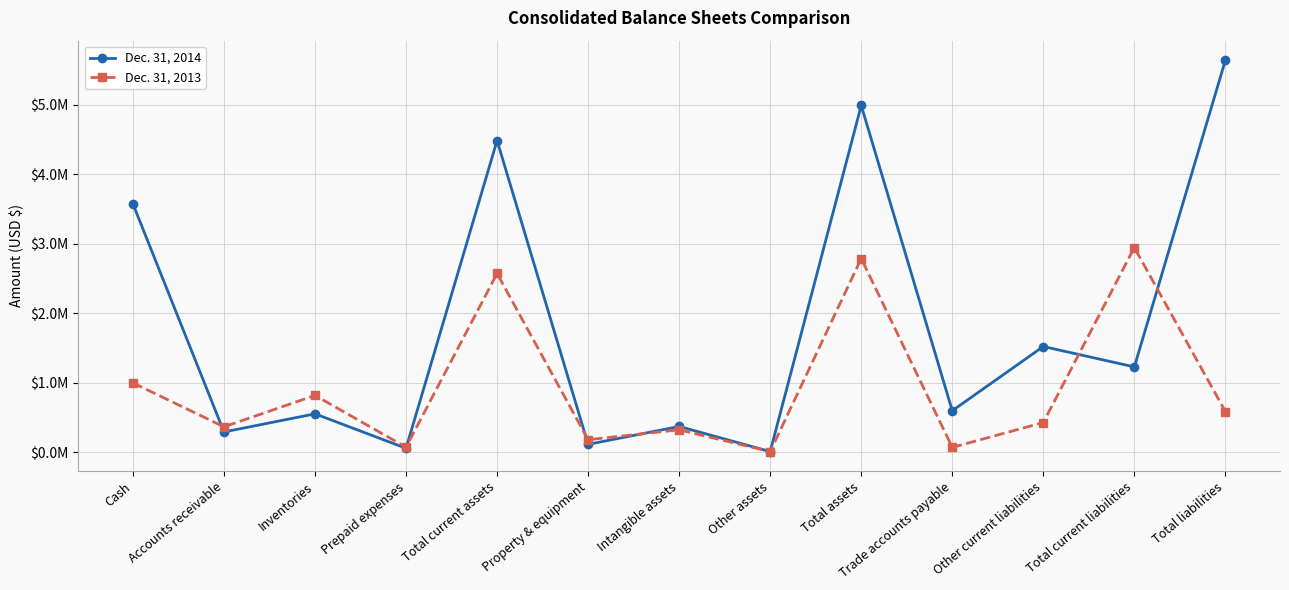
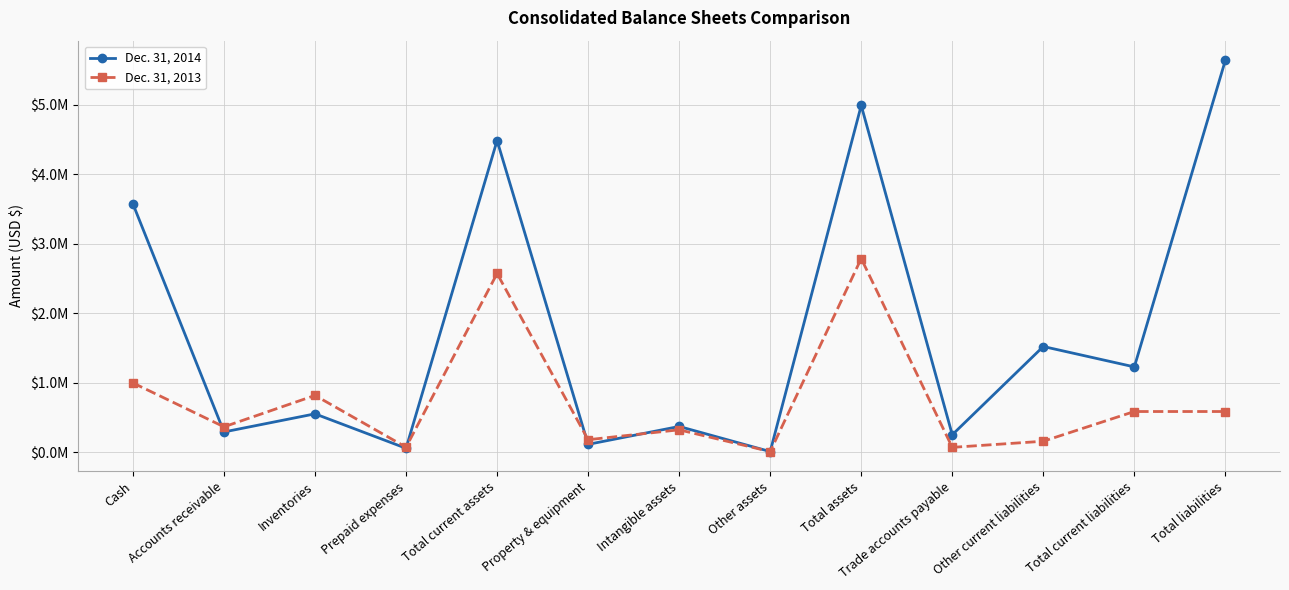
  {
    "Dec. 31, 2014": {
      "Cash": "$3600000",
      "Accounts receivable": "$300000",
      "Inventories": "$600000",
      "Total current assets": "$4500000",
      "Property & equipment": "$100000",
      "Intangible assets": "$400000",
      "Total assets": "$5000000",
-     "Trade accounts payable": "$600000",
+     "Trade accounts payable": "$300000",
      "Other current liabilities": "$1500000",
      "Total current liabilities": "$1200000",
      "Total liabilities": "$5600000"
    },
    "Dec. 31, 2013": {
      "Cash": "$1000000",
      "Accounts receivable": "$400000",
      "Inventories": "$800000",
      "Total current assets": "$2600000",
      "Property & equipment": "$200000",
      "Intangible assets": "$300000",
      "Total assets": "$2800000",
      "Trade accounts payable": "$100000",
-     "Other current liabilities": "$400000",
-     "Total current liabilities": "$2900000",
+     "Other current liabilities": "$200000",
+     "Total current liabilities": "$600000",
      "Total liabilities": "$600000"
    }
  }
